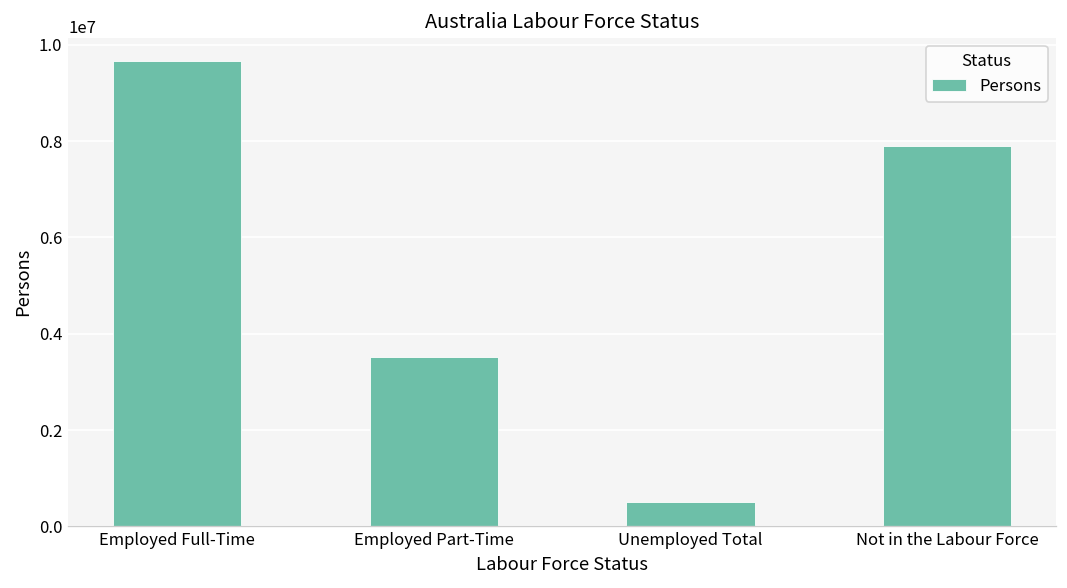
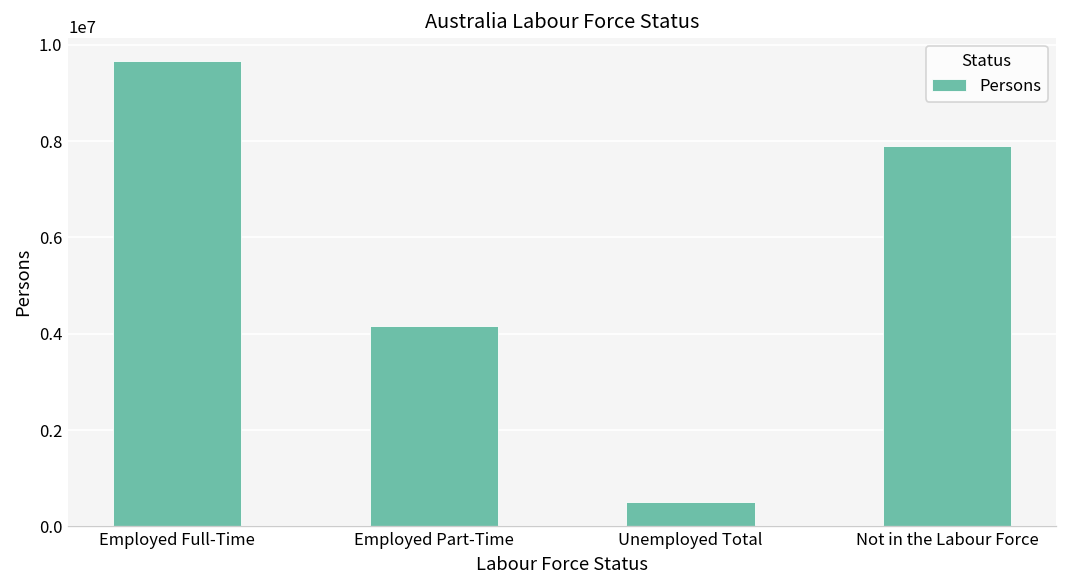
  {
    "Employed Full-Time": 9700000,
-   "Employed Part-Time": 3500000,
+   "Employed Part-Time": 4200000,
    "Unemployed Total": 500000,
    "Not in the Labour Force": 7900000
  }
